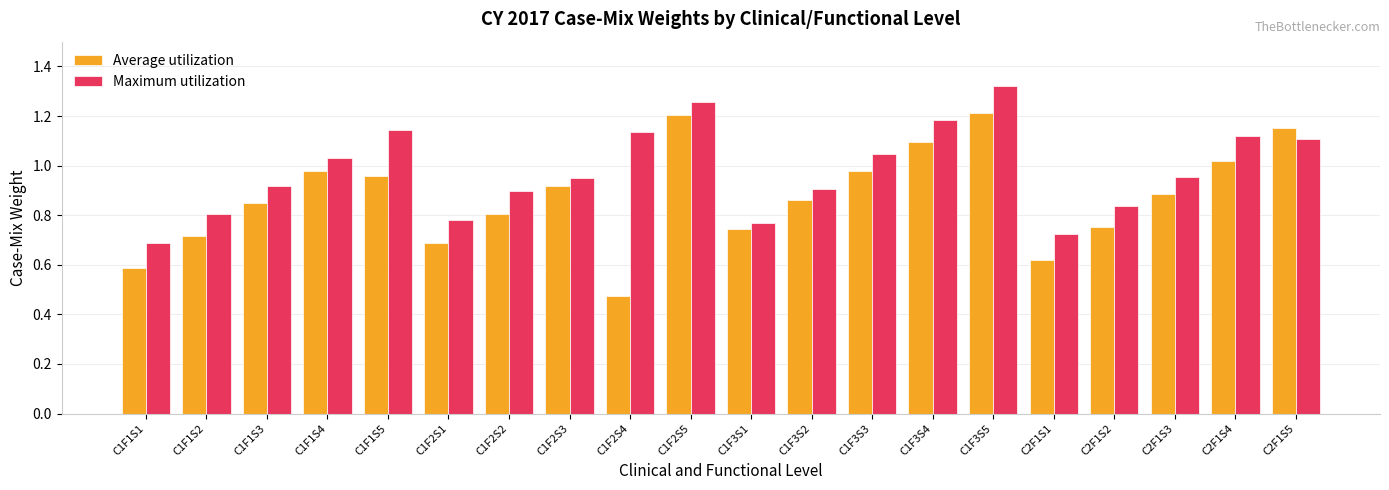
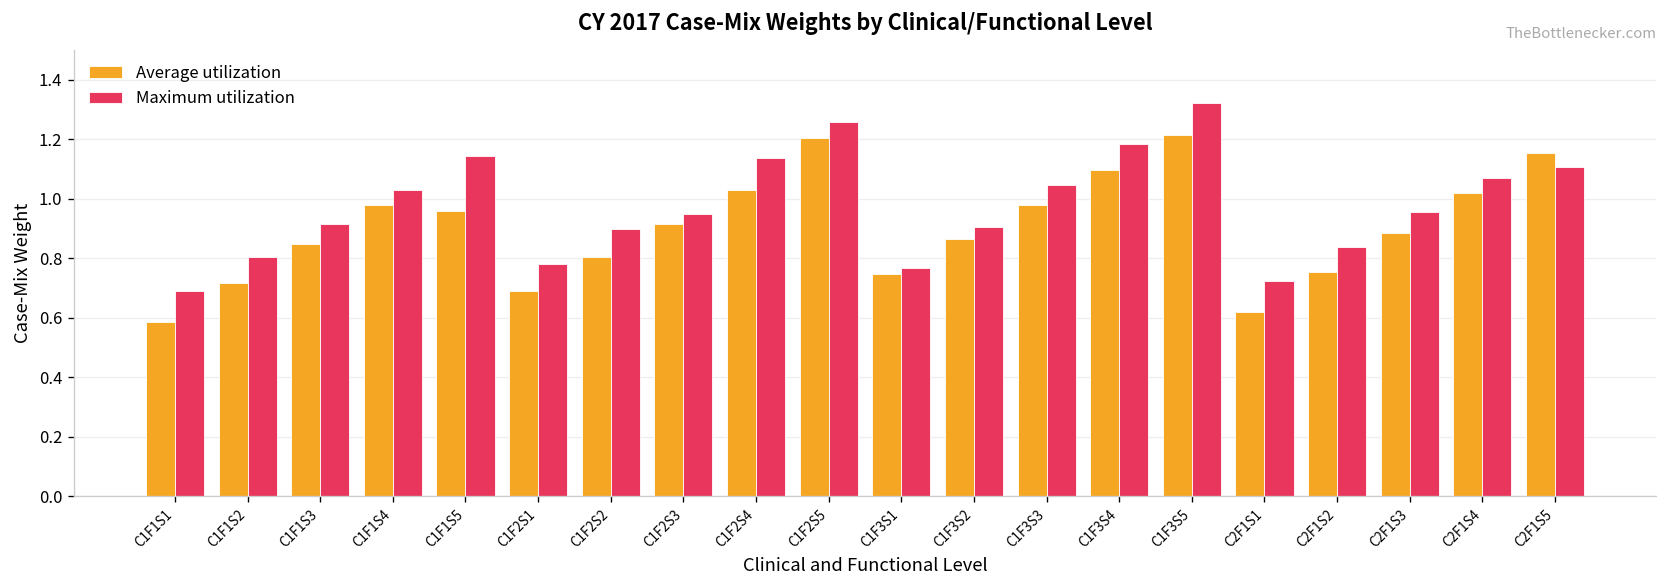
  {
    "Average utilization": {
      "C1F1S1": 0.59,
      "C1F1S2": 0.72,
      "C1F1S3": 0.85,
      "C1F1S4": 0.98,
      "C1F1S5": 0.96,
      "C1F2S1": 0.69,
      "C1F2S2": 0.80,
      "C1F2S3": 0.92,
-     "C1F2S4": 0.47,
+     "C1F2S4": 1.03,
      "C1F2S5": 1.20,
      "C1F3S1": 0.75,
      "C1F3S2": 0.86,
      "C1F3S3": 0.98,
      "C1F3S4": 1.10,
      "C1F3S5": 1.21,
      "C2F1S1": 0.62,
      "C2F1S2": 0.75,
      "C2F1S3": 0.89,
      "C2F1S4": 1.02,
      "C2F1S5": 1.15
    },
    "Maximum utilization": {
      "C1F1S1": 0.69,
      "C1F1S2": 0.80,
      "C1F1S3": 0.92,
      "C1F1S4": 1.03,
      "C1F1S5": 1.14,
      "C1F2S1": 0.78,
      "C1F2S2": 0.90,
      "C1F2S3": 0.95,
      "C1F2S4": 1.14,
      "C1F2S5": 1.26,
      "C1F3S1": 0.77,
      "C1F3S2": 0.91,
      "C1F3S3": 1.05,
      "C1F3S4": 1.18,
      "C1F3S5": 1.32,
      "C2F1S1": 0.72,
      "C2F1S2": 0.84,
      "C2F1S3": 0.95,
-     "C2F1S4": 1.12,
+     "C2F1S4": 1.07,
      "C2F1S5": 1.11
    }
  }
